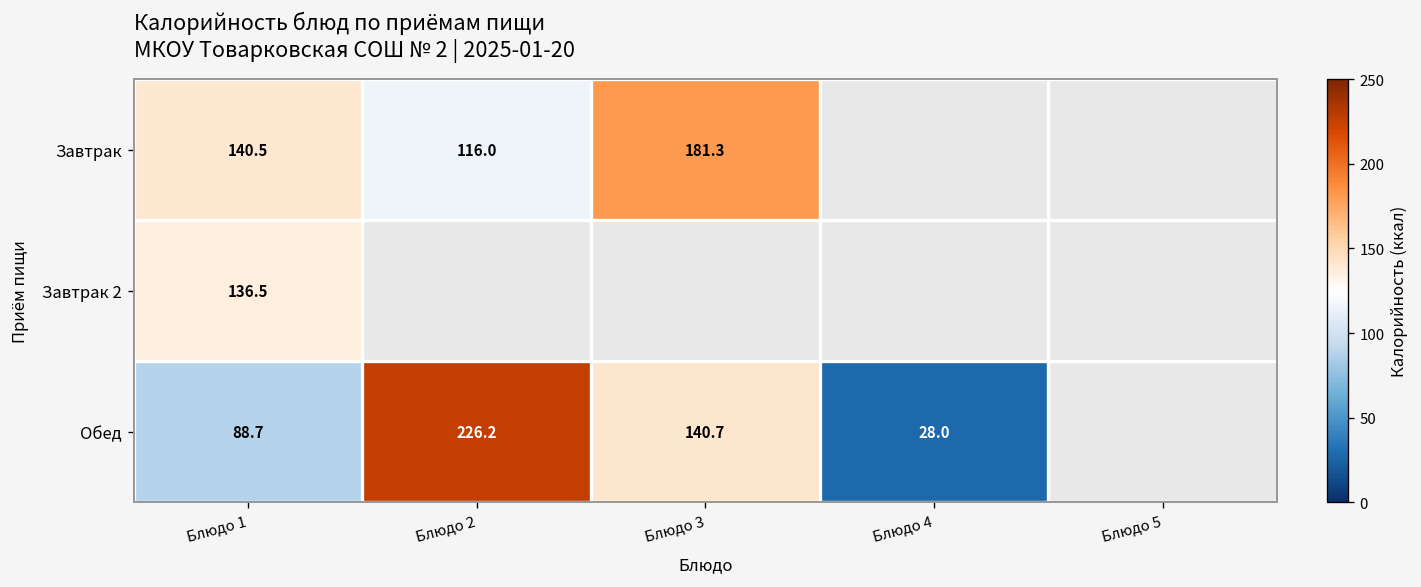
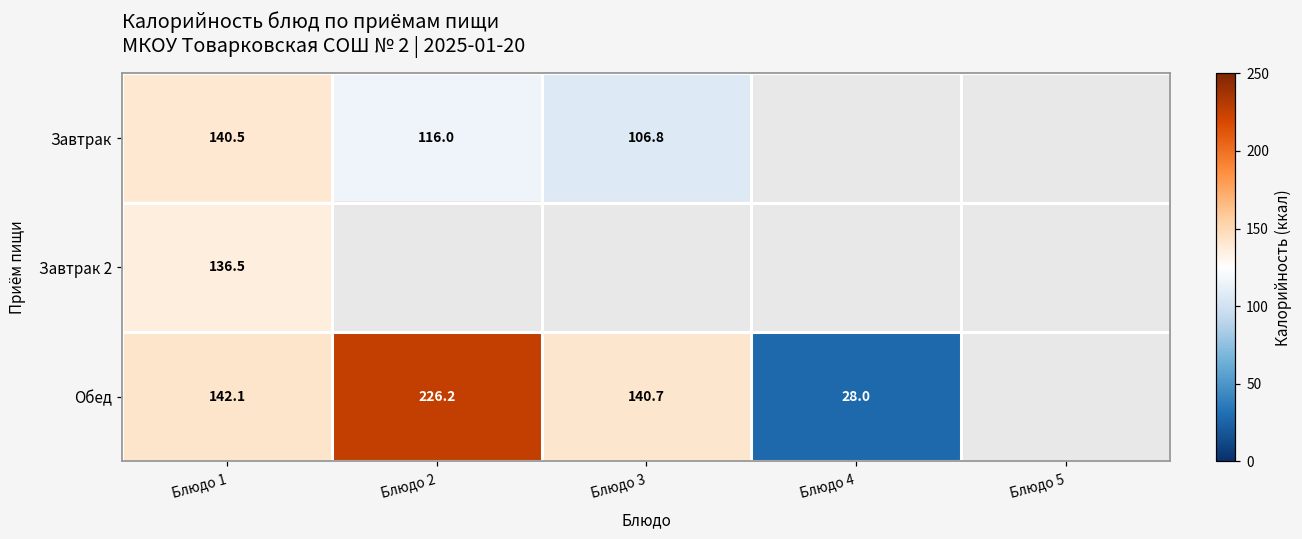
  {
    "Завтрак": {
      "Блюдо 1": 140.5,
      "Блюдо 2": 116.0,
-     "Блюдо 3": 181.3
+     "Блюдо 3": 106.8
    },
    "Завтрак 2": {
      "Блюдо 1": 136.5
    },
    "Обед": {
-     "Блюдо 1": 88.7,
+     "Блюдо 1": 142.1,
      "Блюдо 2": 226.2,
      "Блюдо 3": 140.7,
      "Блюдо 4": 28.0
    }
  }
